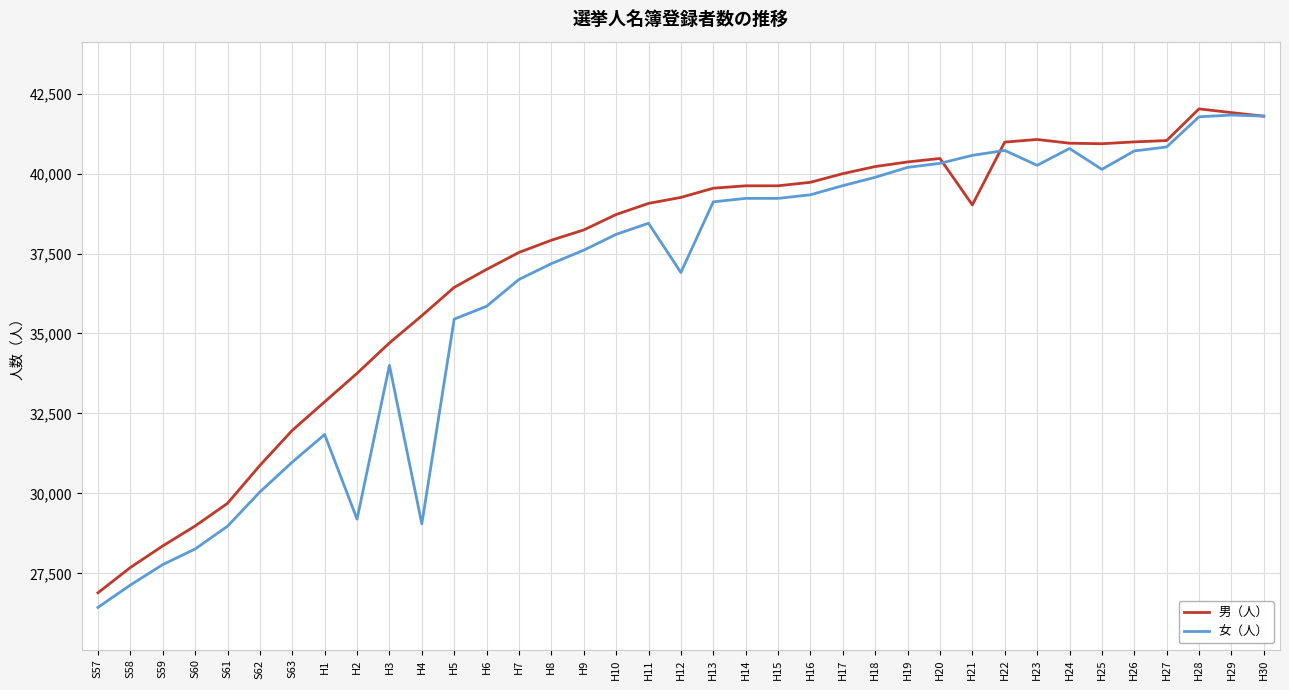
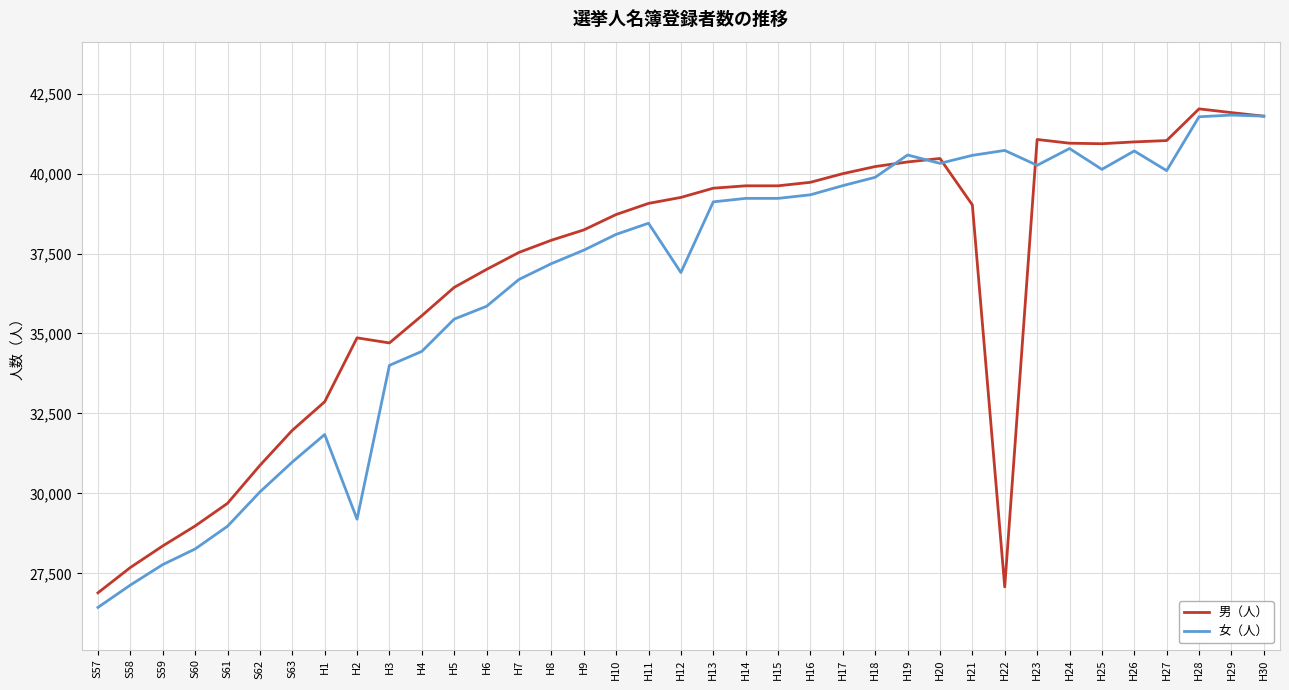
  {
    "男（人）": {
      "S57": "26,900",
      "S58": "27,700",
      "S59": "28,400",
      "S60": "29,000",
      "S61": "29,700",
      "S62": "30,900",
      "S63": "32,000",
      "H1": "32,900",
-     "H2": "33,800",
+     "H2": "34,900",
      "H3": "34,700",
      "H4": "35,600",
      "H5": "36,400",
      "H6": "37,000",
      "H7": "37,500",
      "H8": "37,900",
      "H9": "38,200",
      "H10": "38,700",
      "H11": "39,100",
      "H12": "39,300",
      "H13": "39,500",
      "H14": "39,600",
      "H15": "39,600",
      "H16": "39,700",
      "H17": "40,000",
      "H18": "40,200",
      "H19": "40,400",
      "H20": "40,500",
      "H21": "39,000",
-     "H22": "41,000",
+     "H22": "27,100",
      "H23": "41,100",
      "H24": "40,900",
      "H25": "40,900",
      "H26": "41,000",
      "H27": "41,000",
      "H28": "42,000"
    },
    "女（人）": {
      "S57": "26,400",
      "S58": "27,100",
      "S59": "27,800",
      "S60": "28,300",
      "S61": "29,000",
      "S62": "30,000",
      "S63": "31,000",
      "H1": "31,800",
      "H2": "29,200",
      "H3": "34,000",
-     "H4": "29,000",
+     "H4": "34,400",
      "H5": "35,400",
      "H6": "35,900",
      "H7": "36,700",
      "H8": "37,200",
      "H9": "37,600",
      "H10": "38,100",
      "H11": "38,400",
      "H12": "36,900",
      "H13": "39,100",
      "H14": "39,200",
      "H15": "39,200",
      "H16": "39,300",
      "H17": "39,600",
      "H18": "39,900",
-     "H19": "40,200",
+     "H19": "40,600",
      "H20": "40,300",
      "H21": "40,600",
      "H22": "40,700",
      "H23": "40,300",
      "H24": "40,800",
      "H25": "40,100",
      "H26": "40,700",
-     "H27": "40,800",
+     "H27": "40,100",
      "H28": "41,800"
    }
  }
